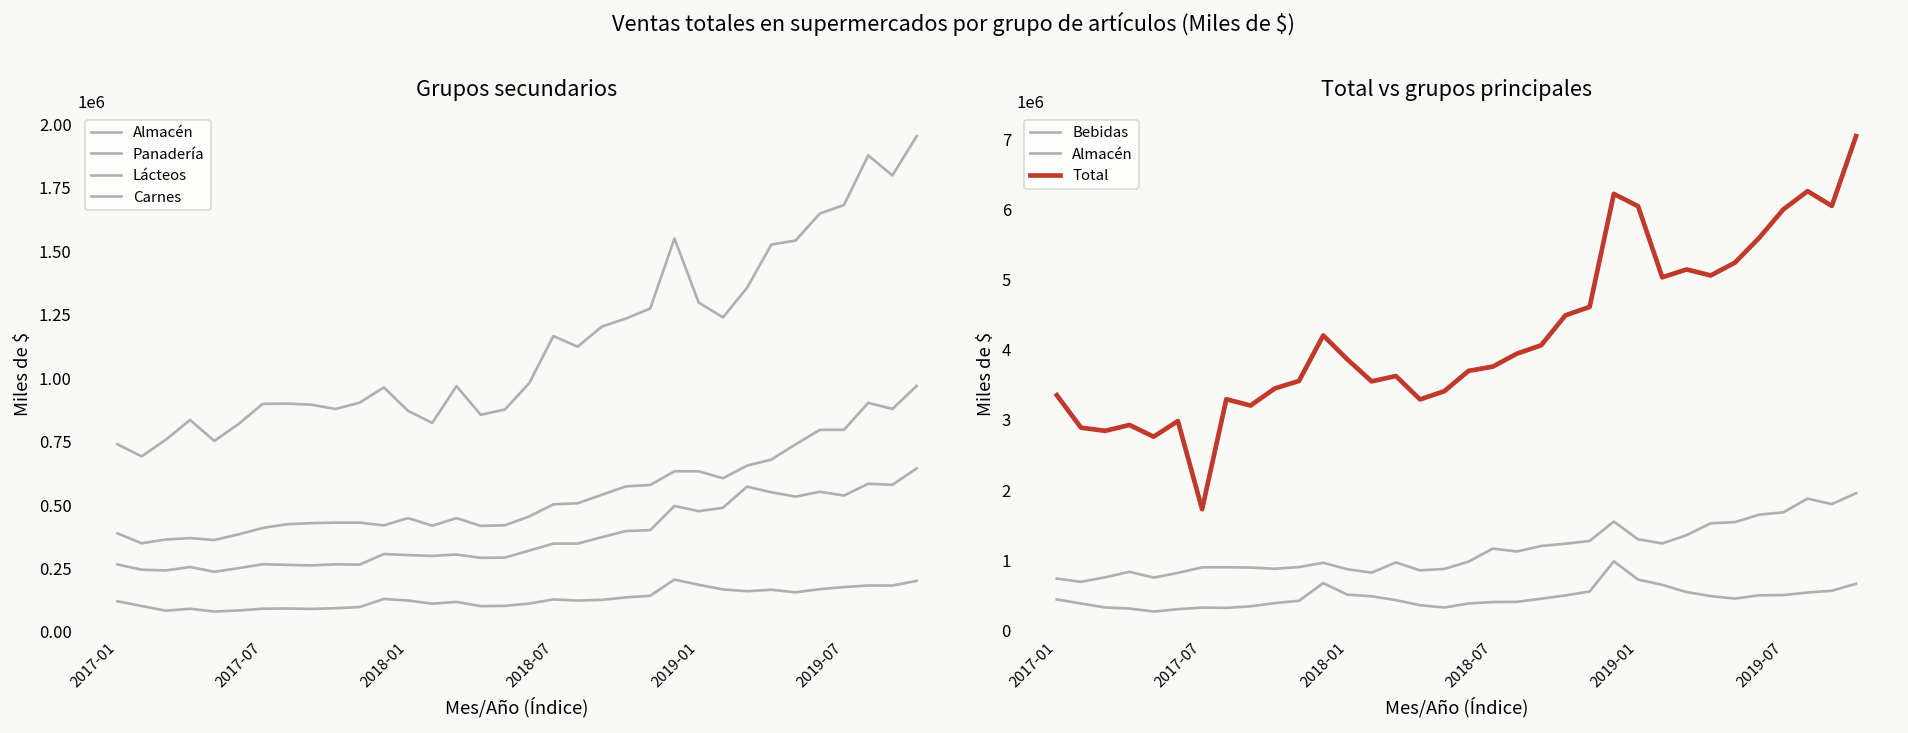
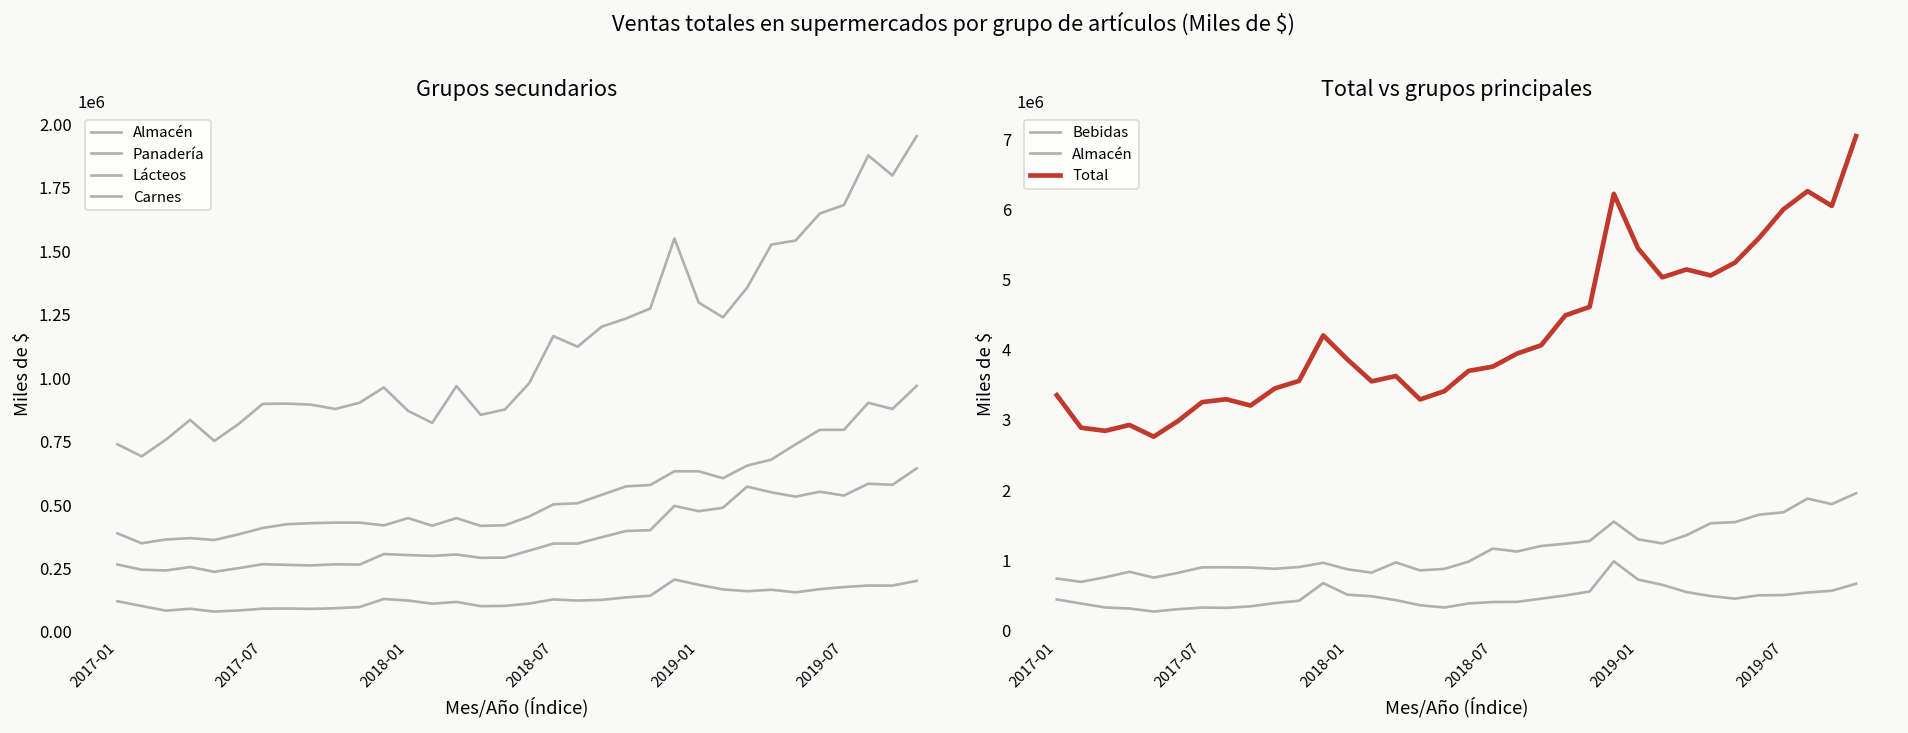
  {
    "Total vs grupos principales": {
      "Total": {
        "2017-01": 3400000,
-       "2017-07": 1700000,
+       "2017-07": 3300000,
        "2018-01": 3900000,
        "2018-07": 3800000,
-       "2019-01": 6000000,
+       "2019-01": 5400000,
        "2019-07": 6000000
      }
    }
  }
